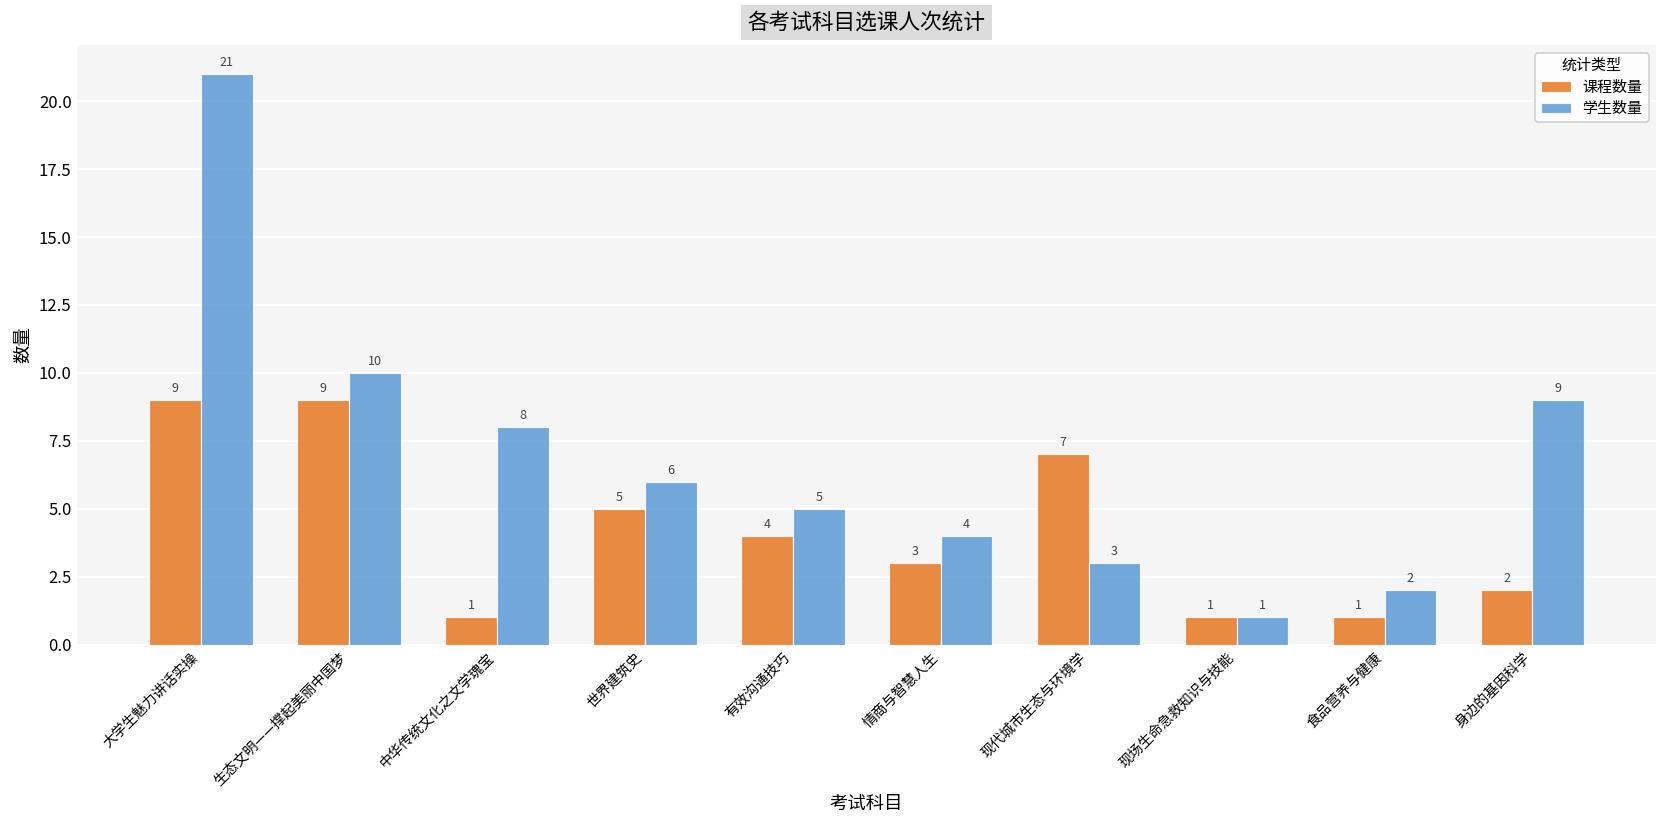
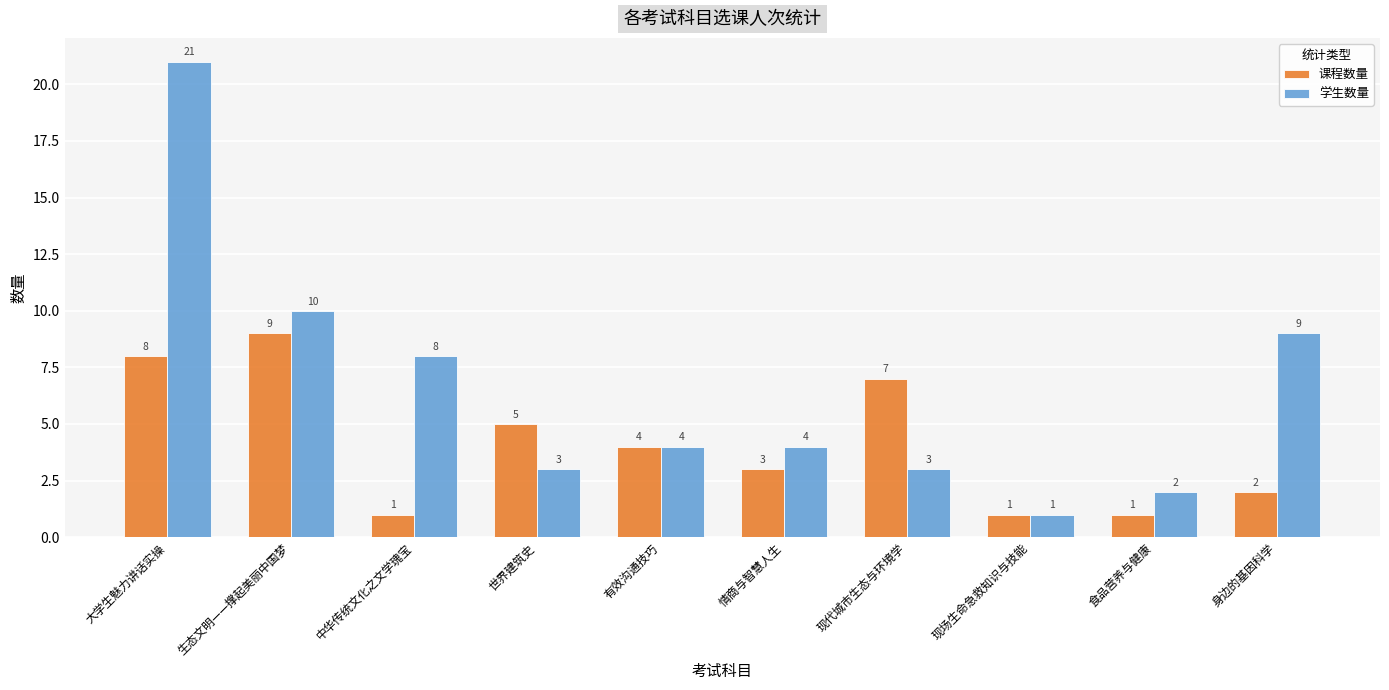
  {
    "课程数量": {
-     "大学生魅力讲话实操": 9,
+     "大学生魅力讲话实操": 8,
      "生态文明——撑起美丽中国梦": 9,
      "中华传统文化之文学瑰宝": 1,
      "世界建筑史": 5,
      "有效沟通技巧": 4,
      "情商与智慧人生": 3,
      "现代城市生态与环境学": 7,
      "现场生命急救知识与技能": 1,
      "食品营养与健康": 1,
      "身边的基因科学": 2
    },
    "学生数量": {
      "大学生魅力讲话实操": 21,
      "生态文明——撑起美丽中国梦": 10,
      "中华传统文化之文学瑰宝": 8,
-     "世界建筑史": 6,
-     "有效沟通技巧": 5,
+     "世界建筑史": 3,
+     "有效沟通技巧": 4,
      "情商与智慧人生": 4,
      "现代城市生态与环境学": 3,
      "现场生命急救知识与技能": 1,
      "食品营养与健康": 2,
      "身边的基因科学": 9
    }
  }
